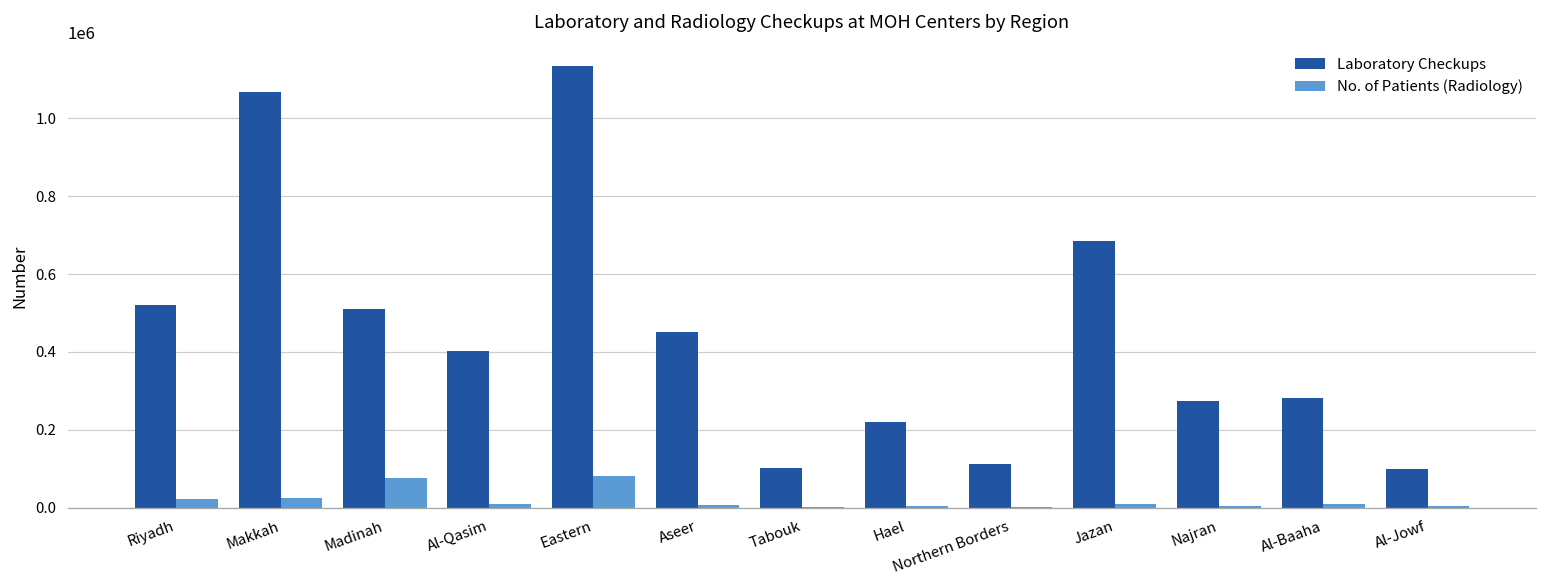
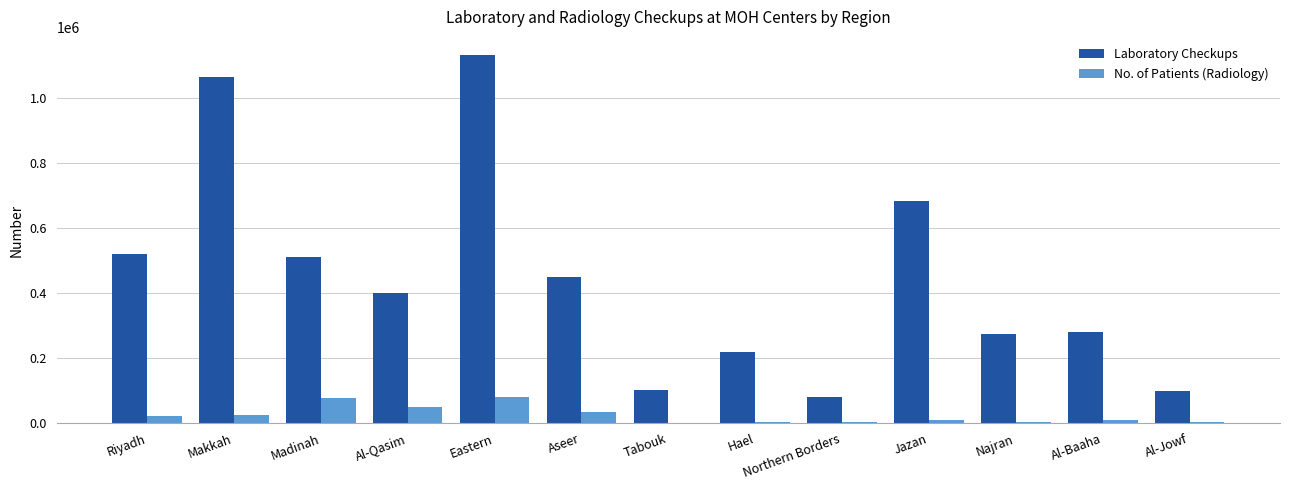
  {
    "Laboratory Checkups": {
      "Riyadh": 520000,
      "Makkah": 1070000,
      "Madinah": 510000,
      "Al-Qasim": 400000,
      "Eastern": 1130000,
      "Aseer": 450000,
      "Tabouk": 100000,
      "Hael": 220000,
-     "Northern Borders": 110000,
+     "Northern Borders": 80000,
      "Jazan": 680000,
      "Najran": 280000,
      "Al-Baaha": 280000,
      "Al-Jowf": 100000
    },
    "No. of Patients (Radiology)": {
      "Riyadh": 20000,
      "Makkah": 30000,
      "Madinah": 80000,
-     "Al-Qasim": 10000,
+     "Al-Qasim": 50000,
      "Eastern": 80000,
-     "Aseer": 10000,
+     "Aseer": 40000,
      "Jazan": 10000,
      "Al-Baaha": 10000
    }
  }
